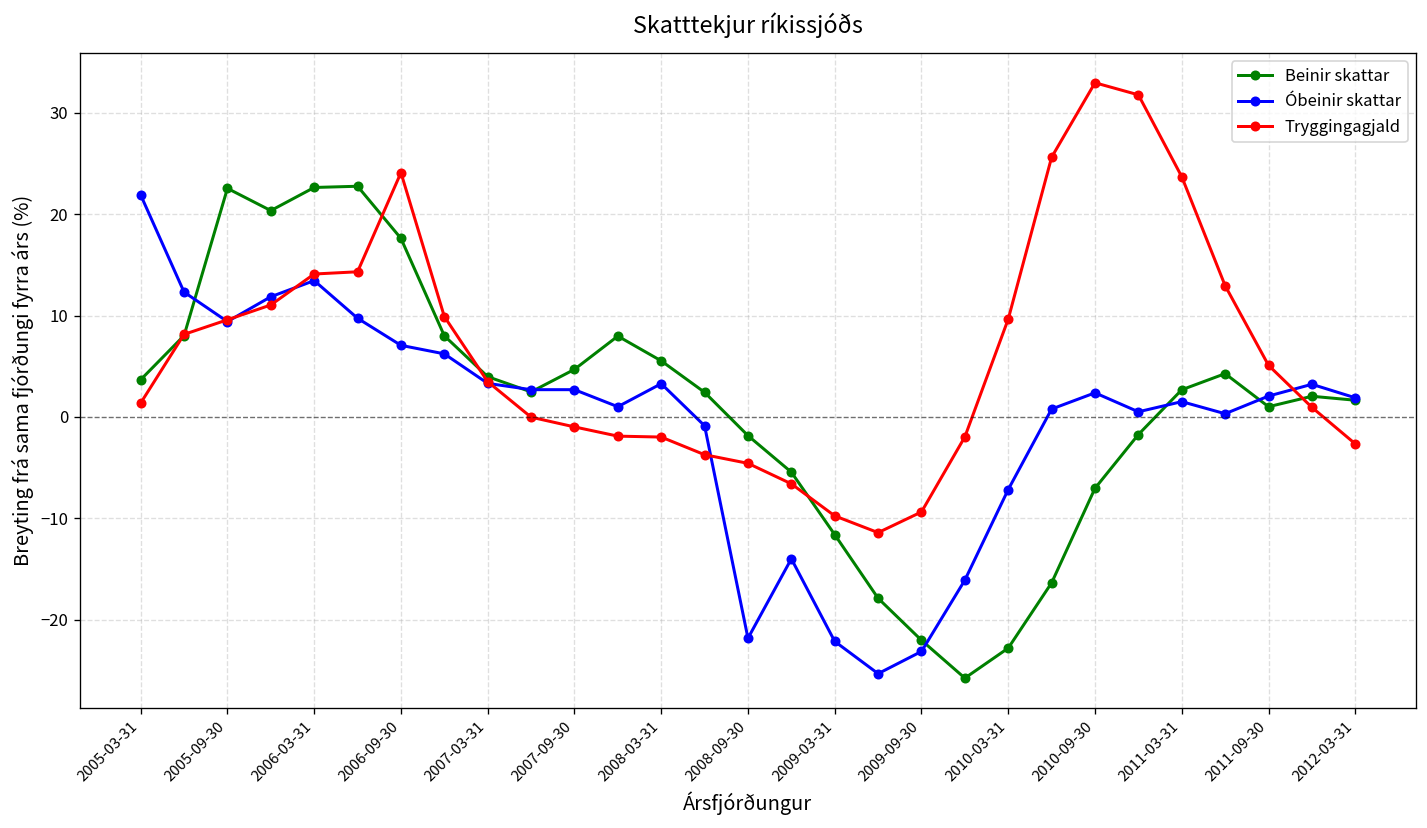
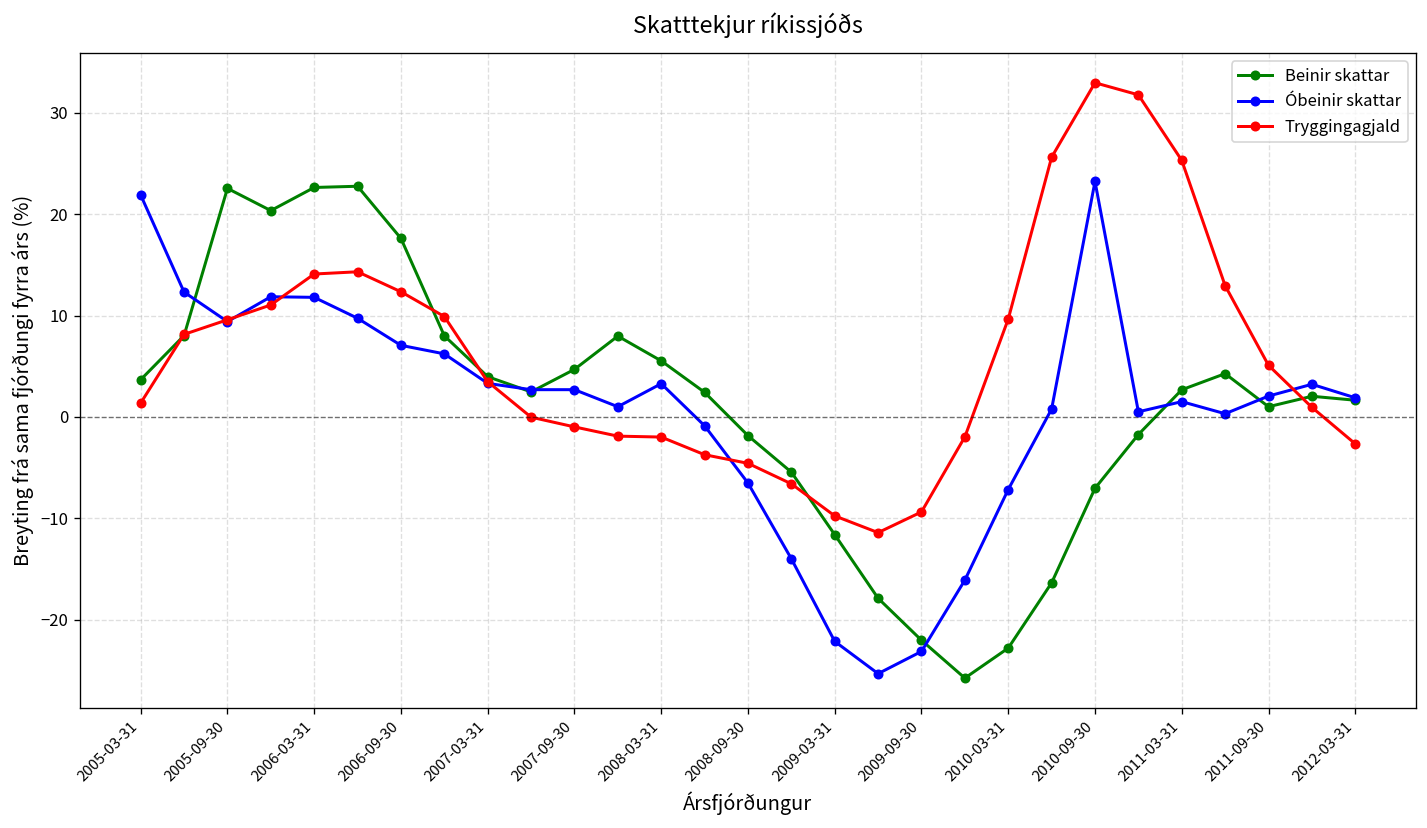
  {
    "Beinir skattar": {
      "2005-03-31": 4,
      "2005-09-30": 23,
      "2006-03-31": 23,
      "2006-09-30": 18,
      "2007-03-31": 4,
      "2007-09-30": 5,
      "2008-03-31": 6,
      "2008-09-30": -2,
      "2009-03-31": -12,
      "2009-09-30": -22,
      "2010-03-31": -23,
      "2010-09-30": -7,
      "2011-03-31": 3,
      "2011-09-30": 1
    },
    "Óbeinir skattar": {
      "2005-03-31": 22,
-     "2006-03-31": 13,
+     "2006-03-31": 12,
      "2006-09-30": 7,
      "2007-09-30": 3,
      "2008-03-31": 3,
-     "2008-09-30": -22,
+     "2008-09-30": -7,
      "2009-03-31": -22,
      "2009-09-30": -23,
      "2010-03-31": -7,
-     "2010-09-30": 2,
+     "2010-09-30": 23,
      "2011-03-31": 2,
      "2011-09-30": 2
    },
    "Tryggingagjald": {
      "2005-03-31": 1,
      "2006-03-31": 14,
-     "2006-09-30": 24,
+     "2006-09-30": 12,
      "2007-09-30": -1,
      "2008-03-31": -2,
      "2008-09-30": -5,
      "2009-03-31": -10,
      "2009-09-30": -9,
      "2010-03-31": 10,
      "2010-09-30": 33,
-     "2011-03-31": 24,
+     "2011-03-31": 25,
      "2011-09-30": 5,
      "2012-03-31": -3
    }
  }
